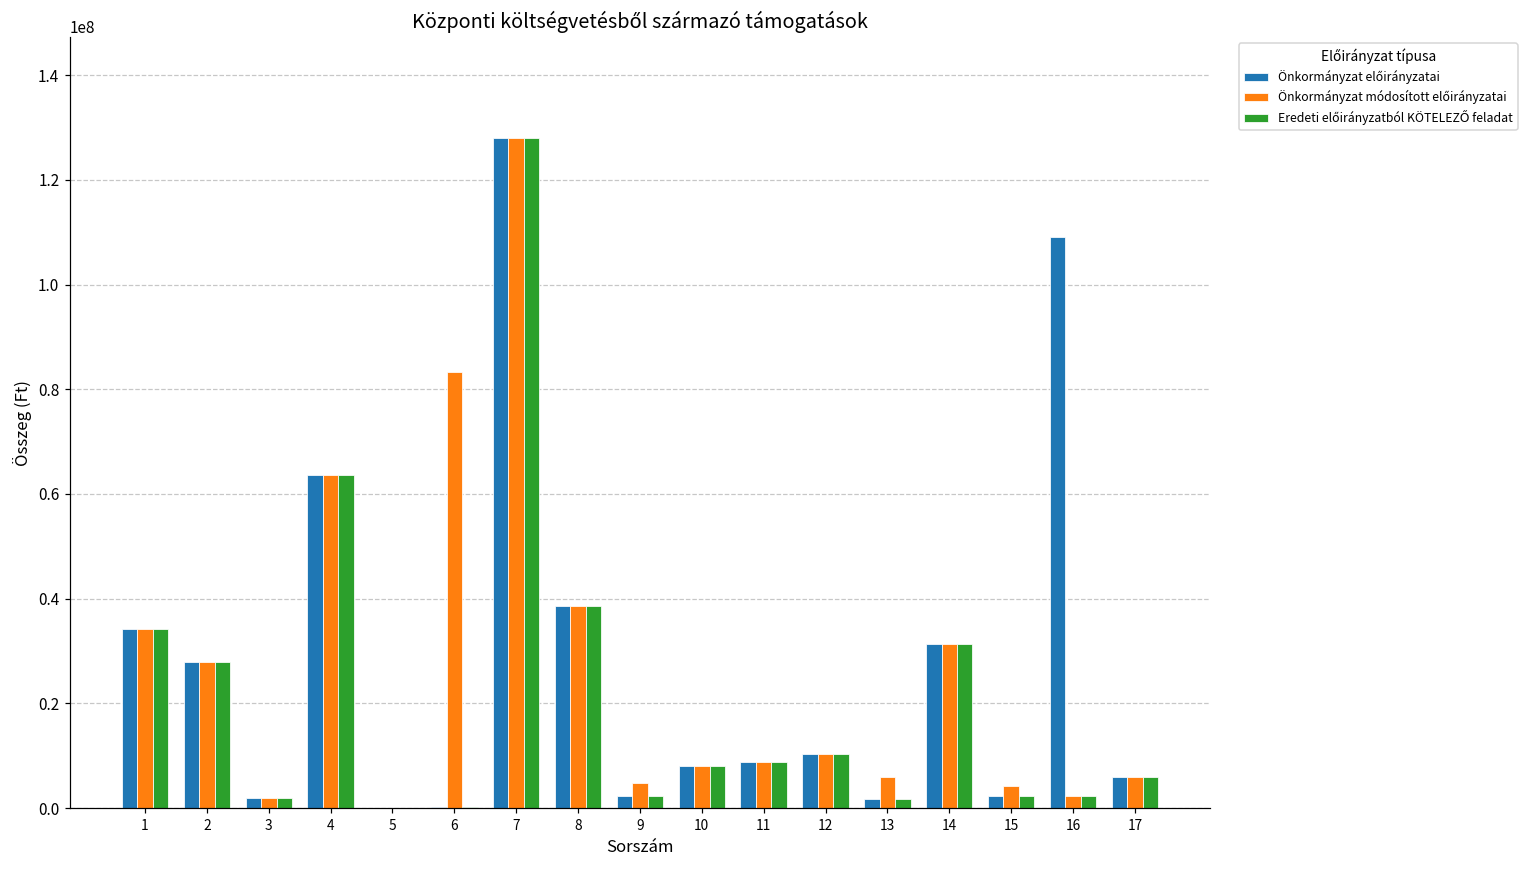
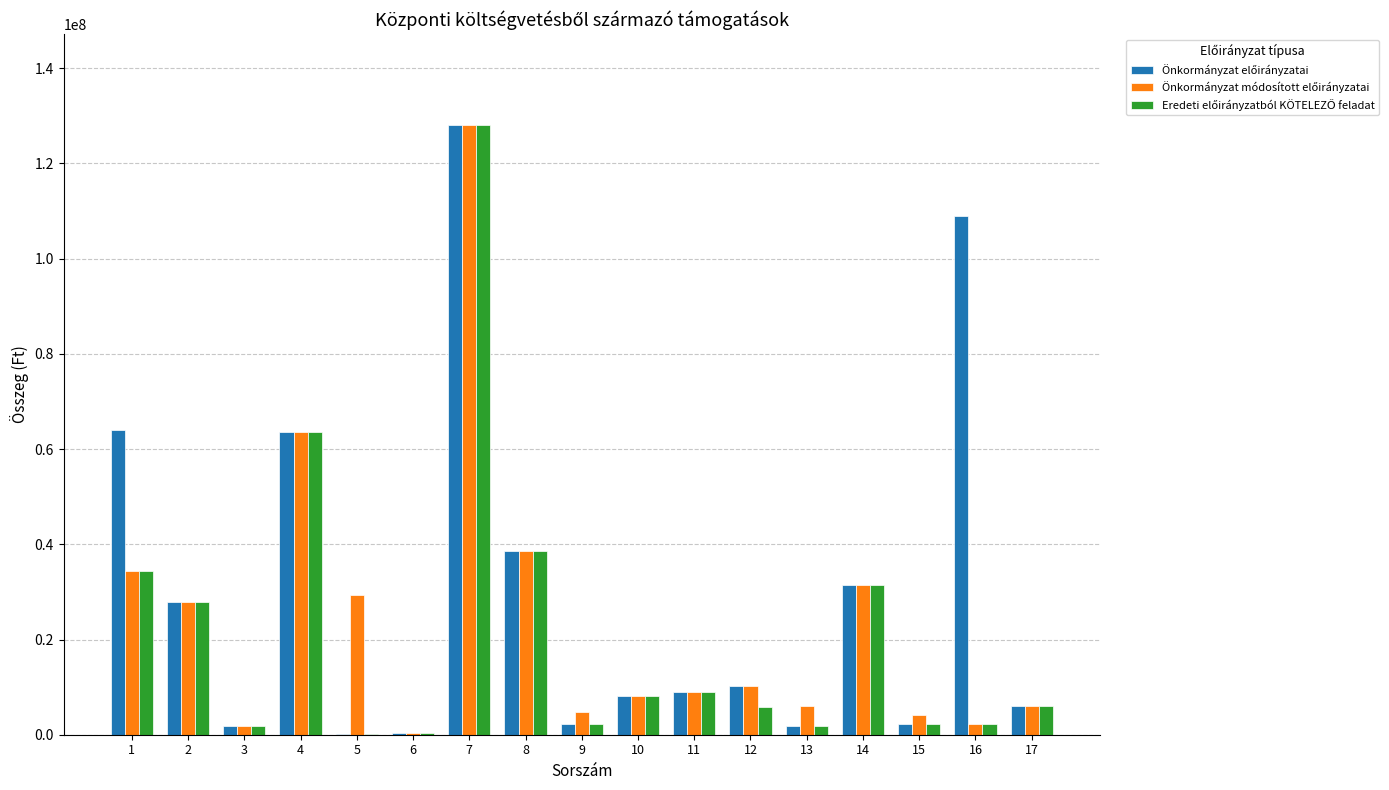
  {
    "Önkormányzat előirányzatai": {
-     "1": 34000000,
+     "1": 64000000,
      "2": 28000000,
      "3": 2000000,
      "4": 64000000,
      "7": 128000000,
      "8": 39000000,
      "9": 2000000,
      "10": 8000000,
      "11": 9000000,
      "12": 10000000,
      "13": 2000000,
      "14": 31000000,
      "15": 2000000,
      "16": 109000000,
      "17": 6000000
    },
    "Önkormányzat módosított előirányzatai": {
      "1": 34000000,
      "2": 28000000,
      "3": 2000000,
      "4": 64000000,
-     "5": 0,
-     "6": 83000000,
+     "5": 29000000,
+     "6": 0,
      "7": 128000000,
      "8": 39000000,
      "9": 5000000,
      "10": 8000000,
      "11": 9000000,
      "12": 10000000,
      "13": 6000000,
      "14": 31000000,
      "15": 4000000,
      "16": 2000000,
      "17": 6000000
    },
    "Eredeti előirányzatból KÖTELEZŐ feladat": {
      "1": 34000000,
      "2": 28000000,
      "3": 2000000,
      "4": 64000000,
      "7": 128000000,
      "8": 39000000,
      "9": 2000000,
      "10": 8000000,
      "11": 9000000,
-     "12": 10000000,
+     "12": 6000000,
      "13": 2000000,
      "14": 31000000,
      "15": 2000000,
      "16": 2000000,
      "17": 6000000
    }
  }
